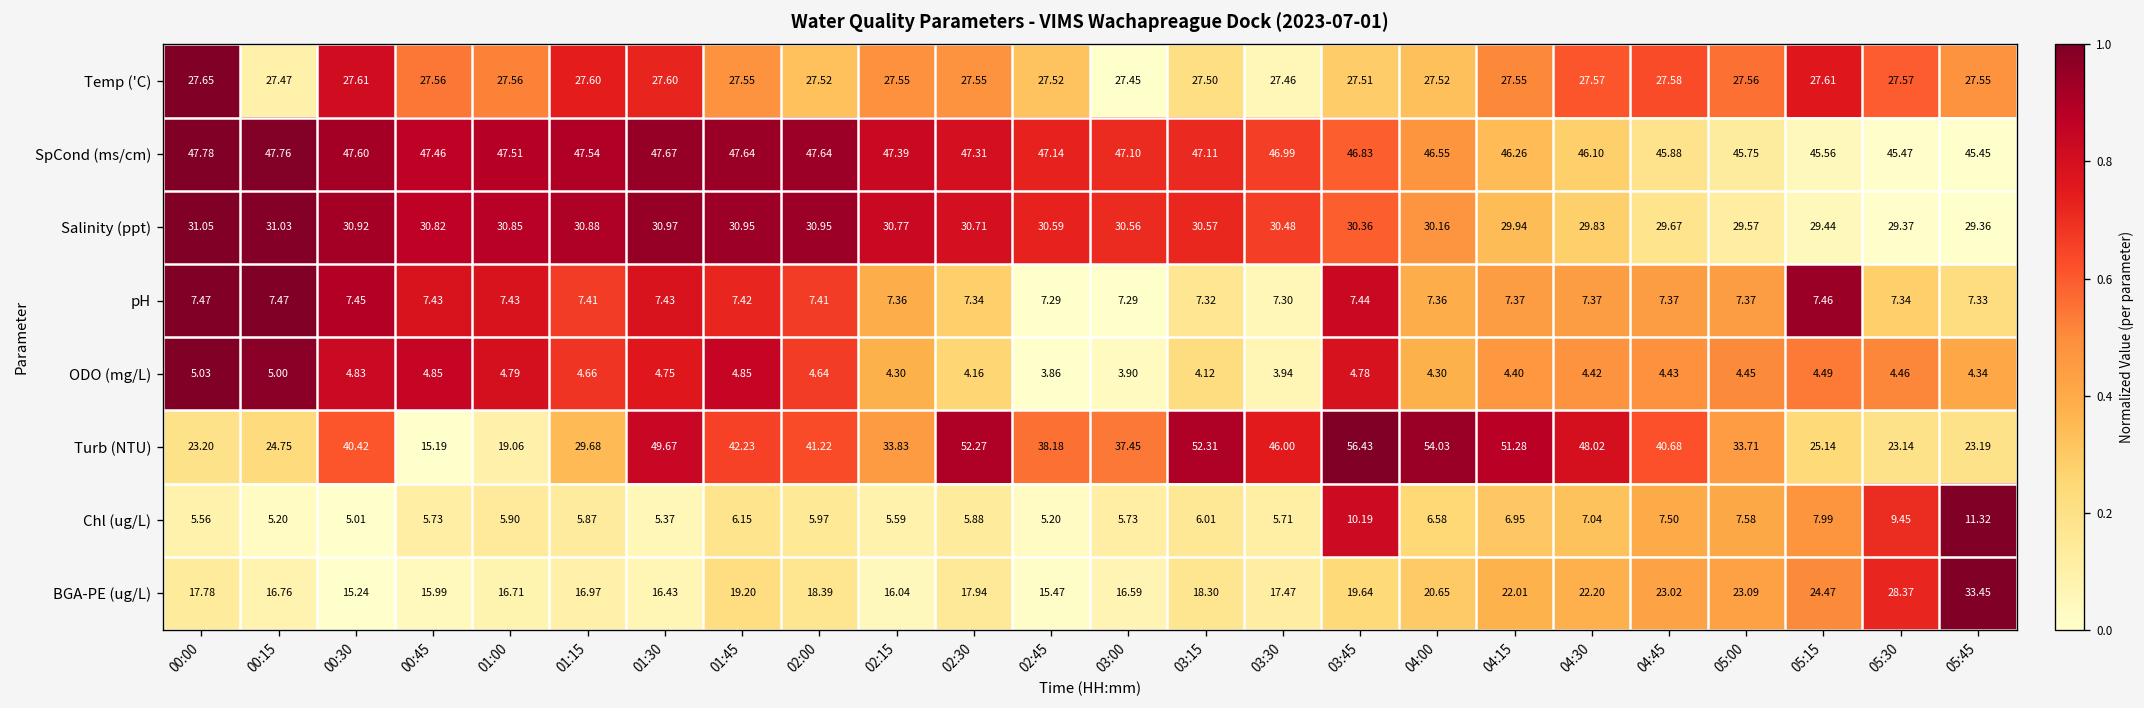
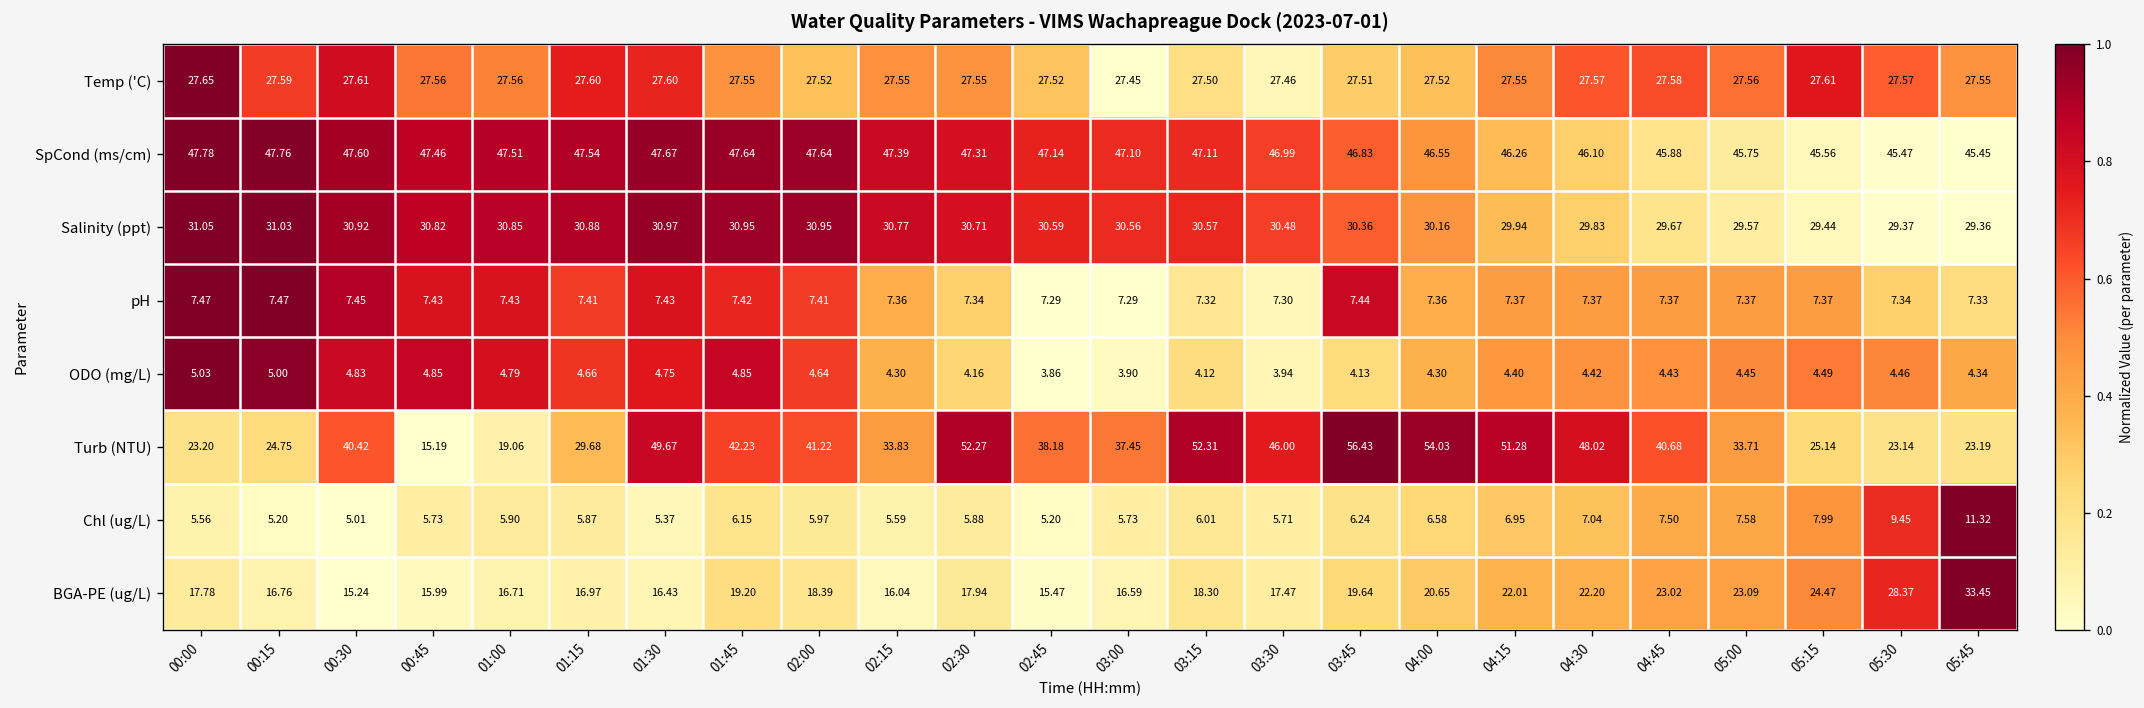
  {
    "Temp ('C)": {
      "00:00": 27.65,
-     "00:15": 27.47,
+     "00:15": 27.59,
      "00:30": 27.61,
      "00:45": 27.56,
      "01:00": 27.56,
      "01:15": 27.60,
      "01:30": 27.60,
      "01:45": 27.55,
      "02:00": 27.52,
      "02:15": 27.55,
      "02:30": 27.55,
      "02:45": 27.52,
      "03:00": 27.45,
      "03:15": 27.50,
      "03:30": 27.46,
      "03:45": 27.51,
      "04:00": 27.52,
      "04:15": 27.55,
      "04:30": 27.57,
      "04:45": 27.58,
      "05:00": 27.56,
      "05:15": 27.61,
      "05:30": 27.57,
      "05:45": 27.55
    },
    "SpCond (ms/cm)": {
      "00:00": 47.78,
      "00:15": 47.76,
      "00:30": 47.60,
      "00:45": 47.46,
      "01:00": 47.51,
      "01:15": 47.54,
      "01:30": 47.67,
      "01:45": 47.64,
      "02:00": 47.64,
      "02:15": 47.39,
      "02:30": 47.31,
      "02:45": 47.14,
      "03:00": 47.10,
      "03:15": 47.11,
      "03:30": 46.99,
      "03:45": 46.83,
      "04:00": 46.55,
      "04:15": 46.26,
      "04:30": 46.10,
      "04:45": 45.88,
      "05:00": 45.75,
      "05:15": 45.56,
      "05:30": 45.47,
      "05:45": 45.45
    },
    "Salinity (ppt)": {
      "00:00": 31.05,
      "00:15": 31.03,
      "00:30": 30.92,
      "00:45": 30.82,
      "01:00": 30.85,
      "01:15": 30.88,
      "01:30": 30.97,
      "01:45": 30.95,
      "02:00": 30.95,
      "02:15": 30.77,
      "02:30": 30.71,
      "02:45": 30.59,
      "03:00": 30.56,
      "03:15": 30.57,
      "03:30": 30.48,
      "03:45": 30.36,
      "04:00": 30.16,
      "04:15": 29.94,
      "04:30": 29.83,
      "04:45": 29.67,
      "05:00": 29.57,
      "05:15": 29.44,
      "05:30": 29.37,
      "05:45": 29.36
    },
    "pH": {
      "00:00": 7.47,
      "00:15": 7.47,
      "00:30": 7.45,
      "00:45": 7.43,
      "01:00": 7.43,
      "01:15": 7.41,
      "01:30": 7.43,
      "01:45": 7.42,
      "02:00": 7.41,
      "02:15": 7.36,
      "02:30": 7.34,
      "02:45": 7.29,
      "03:00": 7.29,
      "03:15": 7.32,
      "03:30": 7.30,
      "03:45": 7.44,
      "04:00": 7.36,
      "04:15": 7.37,
      "04:30": 7.37,
      "04:45": 7.37,
      "05:00": 7.37,
-     "05:15": 7.46,
+     "05:15": 7.37,
      "05:30": 7.34,
      "05:45": 7.33
    },
    "ODO (mg/L)": {
      "00:00": 5.03,
      "00:15": 5.00,
      "00:30": 4.83,
      "00:45": 4.85,
      "01:00": 4.79,
      "01:15": 4.66,
      "01:30": 4.75,
      "01:45": 4.85,
      "02:00": 4.64,
      "02:15": 4.30,
      "02:30": 4.16,
      "02:45": 3.86,
      "03:00": 3.90,
      "03:15": 4.12,
      "03:30": 3.94,
-     "03:45": 4.78,
+     "03:45": 4.13,
      "04:00": 4.30,
      "04:15": 4.40,
      "04:30": 4.42,
      "04:45": 4.43,
      "05:00": 4.45,
      "05:15": 4.49,
      "05:30": 4.46,
      "05:45": 4.34
    },
    "Turb (NTU)": {
      "00:00": 23.20,
      "00:15": 24.75,
      "00:30": 40.42,
      "00:45": 15.19,
      "01:00": 19.06,
      "01:15": 29.68,
      "01:30": 49.67,
      "01:45": 42.23,
      "02:00": 41.22,
      "02:15": 33.83,
      "02:30": 52.27,
      "02:45": 38.18,
      "03:00": 37.45,
      "03:15": 52.31,
      "03:30": 46.00,
      "03:45": 56.43,
      "04:00": 54.03,
      "04:15": 51.28,
      "04:30": 48.02,
      "04:45": 40.68,
      "05:00": 33.71,
      "05:15": 25.14,
      "05:30": 23.14,
      "05:45": 23.19
    },
    "Chl (ug/L)": {
      "00:00": 5.56,
      "00:15": 5.20,
      "00:30": 5.01,
      "00:45": 5.73,
      "01:00": 5.90,
      "01:15": 5.87,
      "01:30": 5.37,
      "01:45": 6.15,
      "02:00": 5.97,
      "02:15": 5.59,
      "02:30": 5.88,
      "02:45": 5.20,
      "03:00": 5.73,
      "03:15": 6.01,
      "03:30": 5.71,
-     "03:45": 10.19,
+     "03:45": 6.24,
      "04:00": 6.58,
      "04:15": 6.95,
      "04:30": 7.04,
      "04:45": 7.50,
      "05:00": 7.58,
      "05:15": 7.99,
      "05:30": 9.45,
      "05:45": 11.32
    },
    "BGA-PE (ug/L)": {
      "00:00": 17.78,
      "00:15": 16.76,
      "00:30": 15.24,
      "00:45": 15.99,
      "01:00": 16.71,
      "01:15": 16.97,
      "01:30": 16.43,
      "01:45": 19.20,
      "02:00": 18.39,
      "02:15": 16.04,
      "02:30": 17.94,
      "02:45": 15.47,
      "03:00": 16.59,
      "03:15": 18.30,
      "03:30": 17.47,
      "03:45": 19.64,
      "04:00": 20.65,
      "04:15": 22.01,
      "04:30": 22.20,
      "04:45": 23.02,
      "05:00": 23.09,
      "05:15": 24.47,
      "05:30": 28.37,
      "05:45": 33.45
    }
  }
